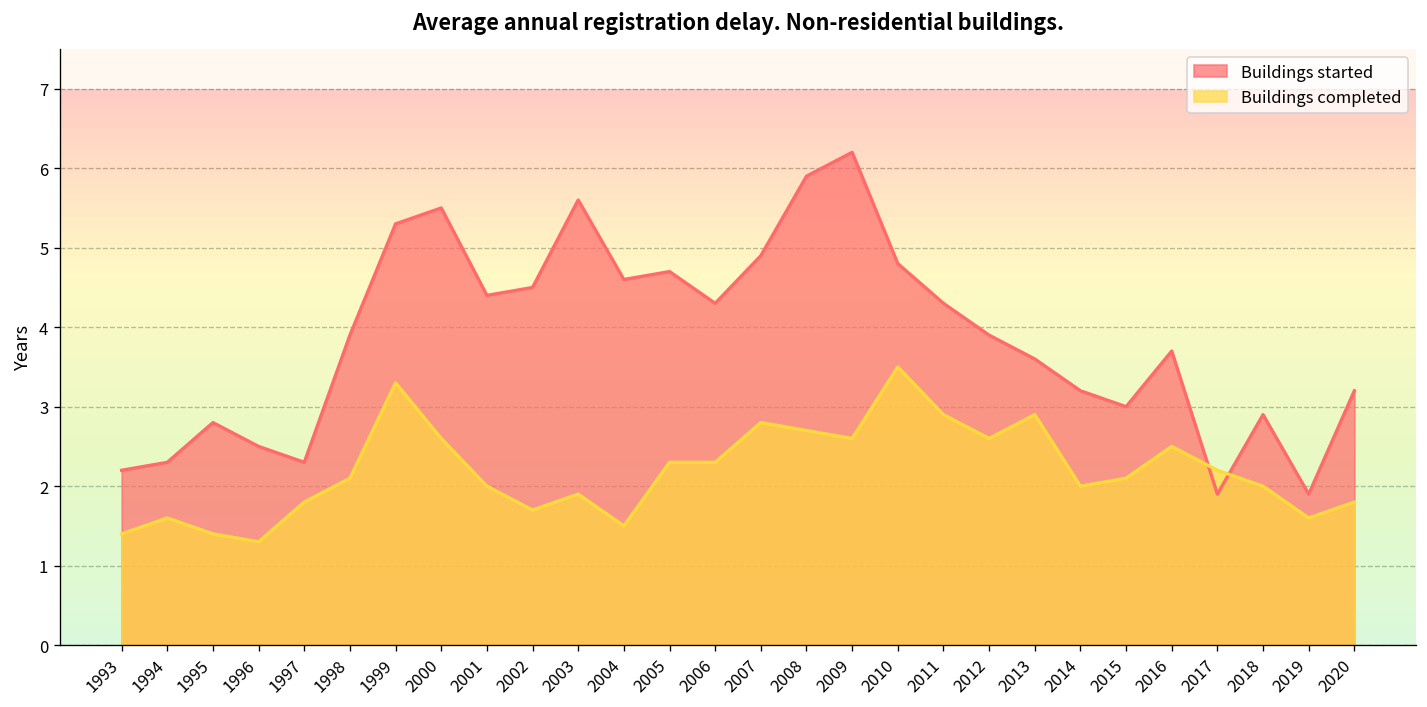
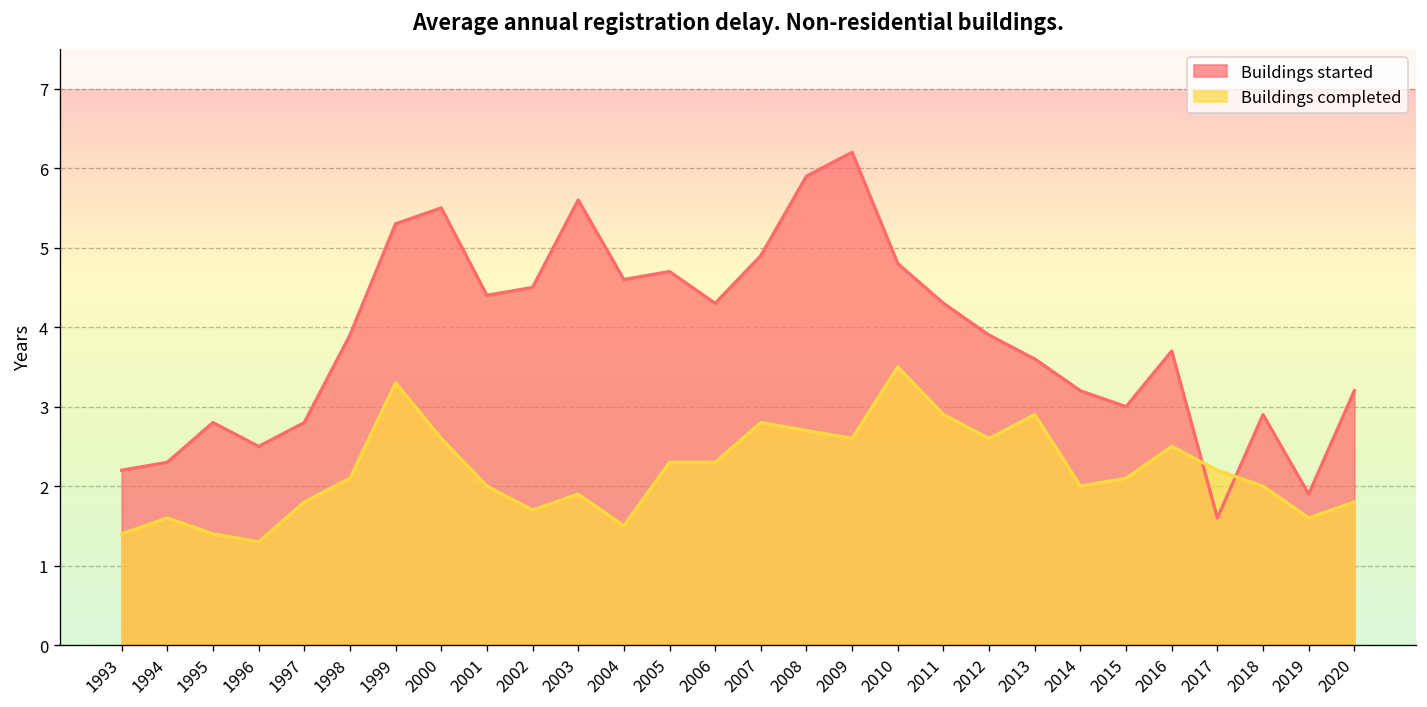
  {
    "Buildings started": {
      "1993": 2.2,
      "1994": 2.3,
      "1995": 2.8,
      "1996": 2.5,
-     "1997": 2.3,
+     "1997": 2.8,
      "1998": 3.9,
      "1999": 5.3,
      "2000": 5.5,
      "2001": 4.4,
      "2002": 4.5,
      "2003": 5.6,
      "2004": 4.6,
      "2005": 4.7,
      "2006": 4.3,
      "2007": 4.9,
      "2008": 5.9,
      "2009": 6.2,
      "2010": 4.8,
      "2011": 4.3,
      "2012": 3.9,
      "2013": 3.6,
      "2014": 3.2,
      "2015": 3.0,
      "2016": 3.7,
-     "2017": 1.9,
+     "2017": 1.6,
      "2018": 2.9,
      "2019": 1.9,
      "2020": 3.2
    },
    "Buildings completed": {
      "1993": 1.4,
      "1994": 1.6,
      "1995": 1.4,
      "1996": 1.3,
      "1997": 1.8,
      "1998": 2.1,
      "1999": 3.3,
      "2000": 2.6,
      "2001": 2.0,
      "2002": 1.7,
      "2003": 1.9,
      "2004": 1.5,
      "2005": 2.3,
      "2006": 2.3,
      "2007": 2.8,
      "2008": 2.7,
      "2009": 2.6,
      "2010": 3.5,
      "2011": 2.9,
      "2012": 2.6,
      "2013": 2.9,
      "2014": 2.0,
      "2015": 2.1,
      "2016": 2.5,
      "2017": 2.2,
      "2018": 2.0,
      "2019": 1.6,
      "2020": 1.8
    }
  }
